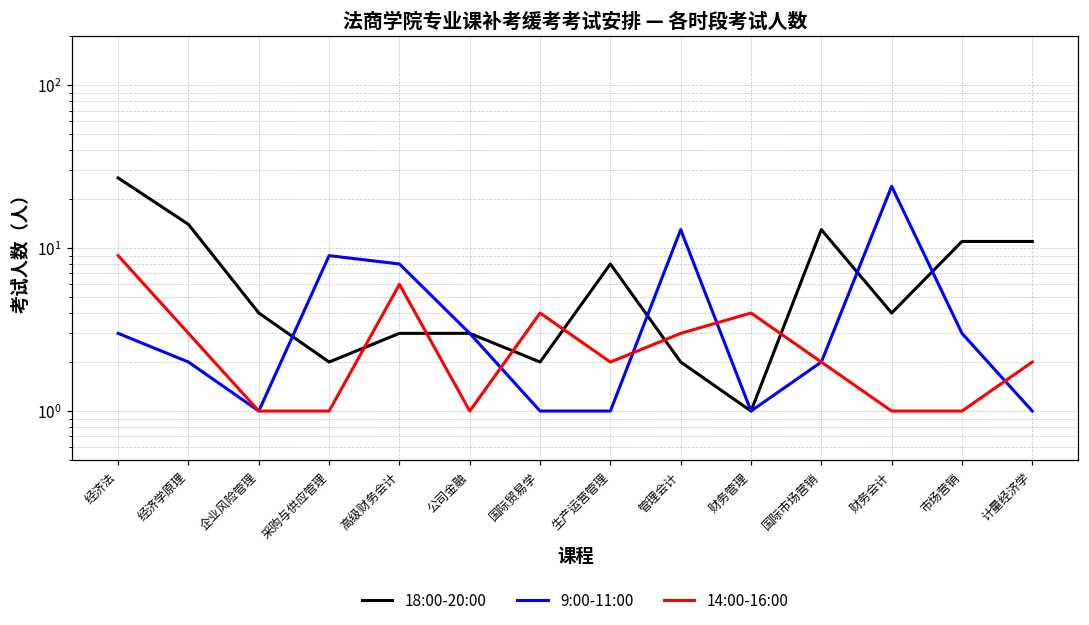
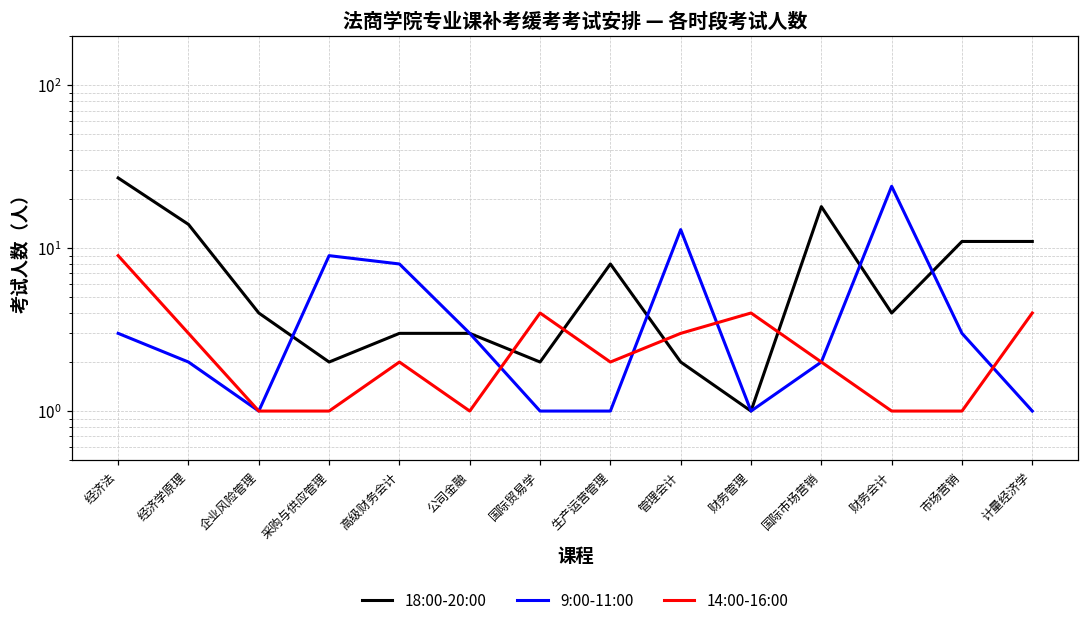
  {
    "18:00-20:00": {
      "经济法": 27,
      "经济学原理": 14,
      "企业风险管理": 4,
      "采购与供应管理": 2,
      "高级财务会计": 3,
      "国际贸易学": 2,
      "生产运营管理": 8,
      "管理会计": 2,
-     "国际市场营销": 13,
+     "国际市场营销": 18,
      "财务会计": 4,
      "市场营销": 11,
      "计量经济学": 11
    },
    "9:00-11:00": {
      "经济法": 3,
      "经济学原理": 2,
      "采购与供应管理": 9,
      "高级财务会计": 8,
      "国际贸易学": 1,
      "生产运营管理": 1,
      "管理会计": 13,
      "财务会计": 24,
      "市场营销": 3,
      "计量经济学": 1
    },
    "14:00-16:00": {
      "经济法": 9,
      "经济学原理": 3,
      "采购与供应管理": 1,
-     "高级财务会计": 6,
+     "高级财务会计": 2,
      "公司金融": 1,
      "国际贸易学": 4,
      "生产运营管理": 2,
      "管理会计": 3,
      "财务管理": 4,
      "财务会计": 1,
      "市场营销": 1,
-     "计量经济学": 2
+     "计量经济学": 4
    }
  }
